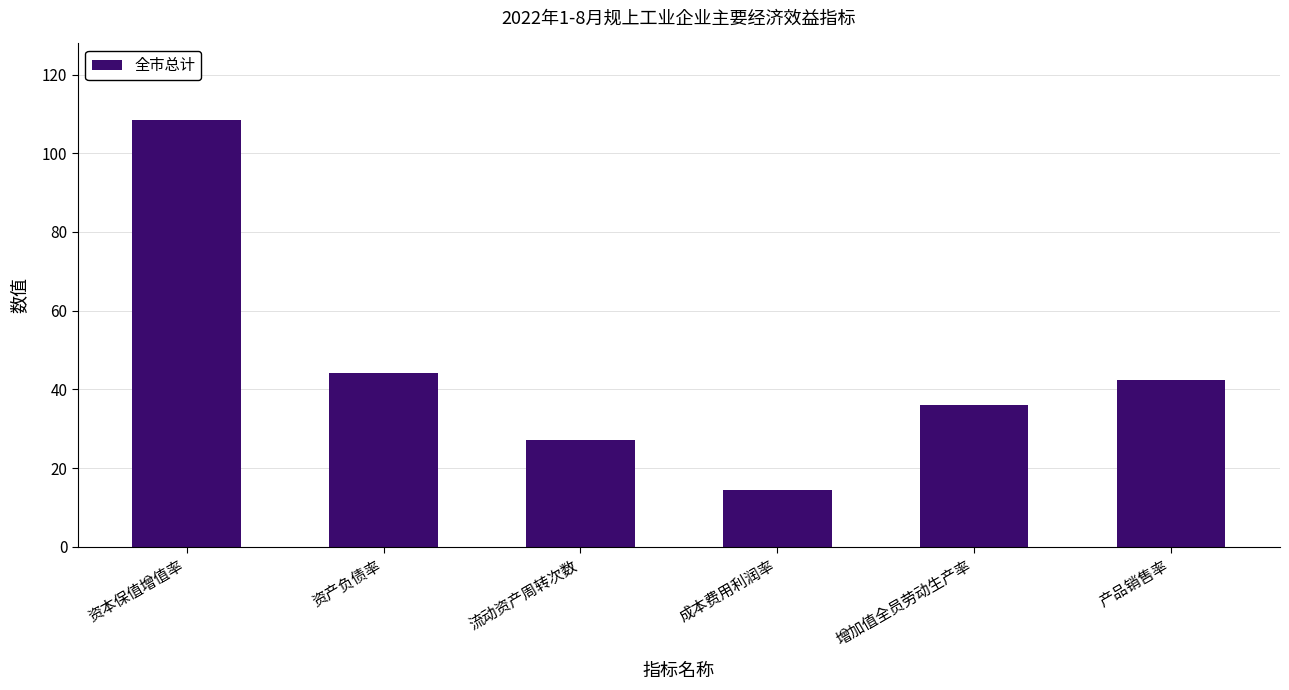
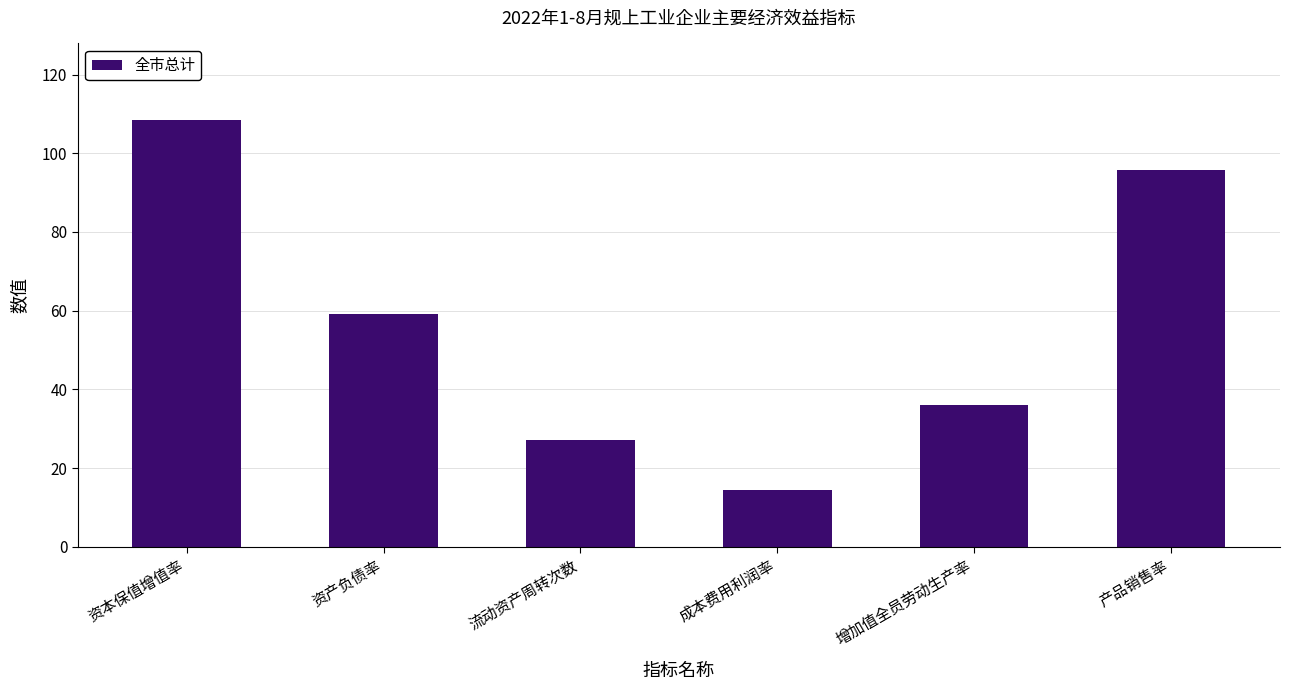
  {
    "资本保值增值率": 108,
-   "资产负债率": 44,
+   "资产负债率": 59,
    "流动资产周转次数": 27,
    "成本费用利润率": 14,
    "增加值全员劳动生产率": 36,
-   "产品销售率": 43
+   "产品销售率": 96
  }
